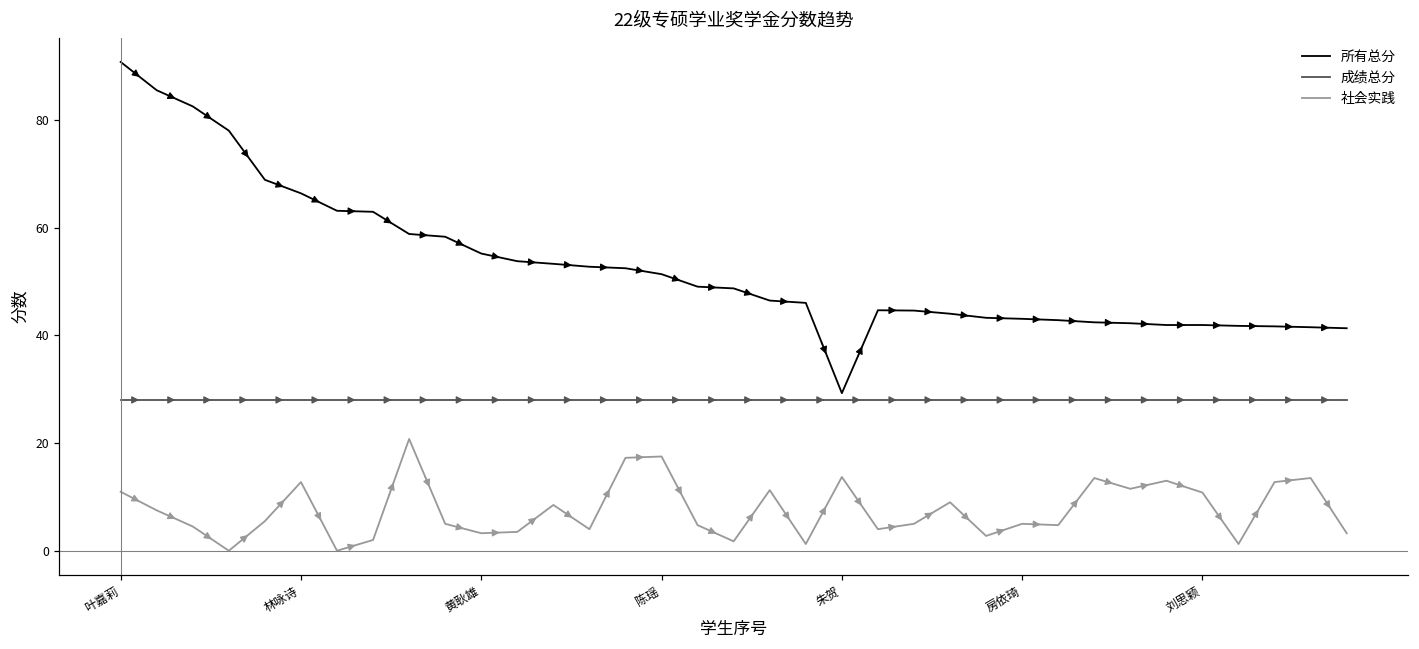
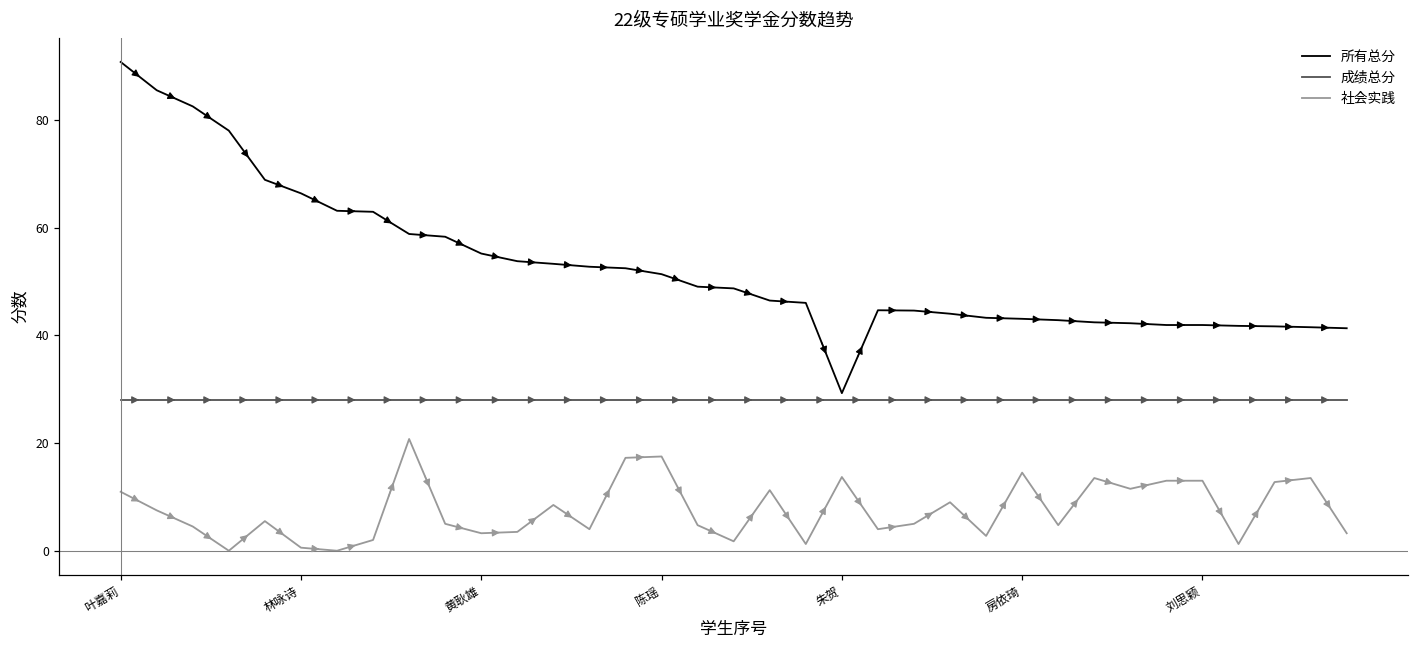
  {
    "所有总分": {
      "叶嘉莉": 91,
      "林咏诗": 66,
      "黄耿雄": 55,
      "陈瑶": 51,
      "朱贺": 29,
      "房依琦": 43,
      "刘思颖": 42
    },
    "成绩总分": {
      "叶嘉莉": 28,
      "林咏诗": 28,
      "黄耿雄": 28,
      "陈瑶": 28,
      "朱贺": 28,
      "房依琦": 28,
      "刘思颖": 28
    },
    "社会实践": {
      "叶嘉莉": 11,
-     "林咏诗": 13,
+     "林咏诗": 1,
      "黄耿雄": 3,
      "陈瑶": 18,
      "朱贺": 14,
-     "房依琦": 5,
-     "刘思颖": 11
+     "房依琦": 15,
+     "刘思颖": 13
    }
  }
